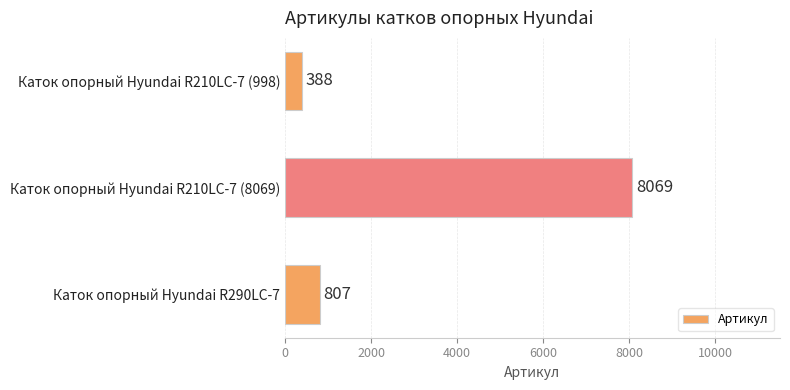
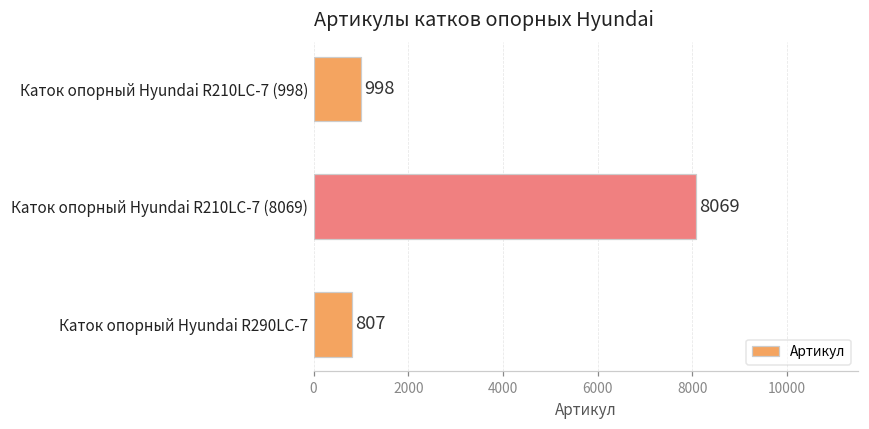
  {
-   "Каток опорный Hyundai R210LC-7 (998)": 388,
+   "Каток опорный Hyundai R210LC-7 (998)": 998,
    "Каток опорный Hyundai R210LC-7 (8069)": 8069,
    "Каток опорный Hyundai R290LC-7": 807
  }
